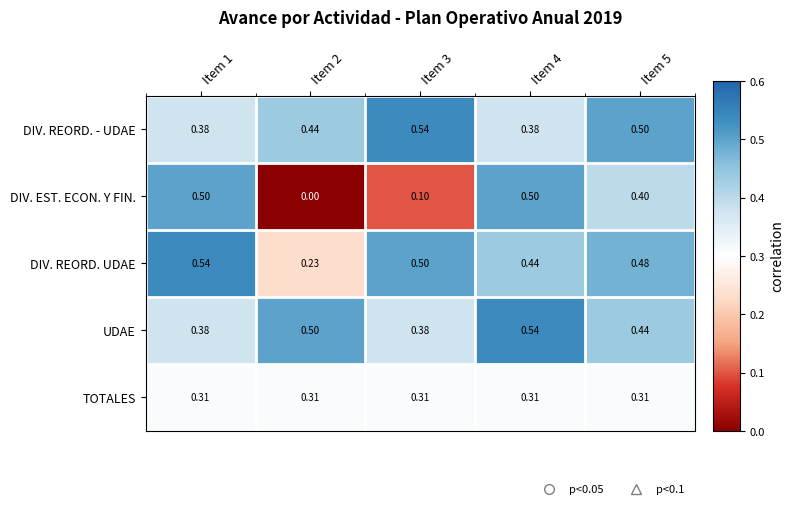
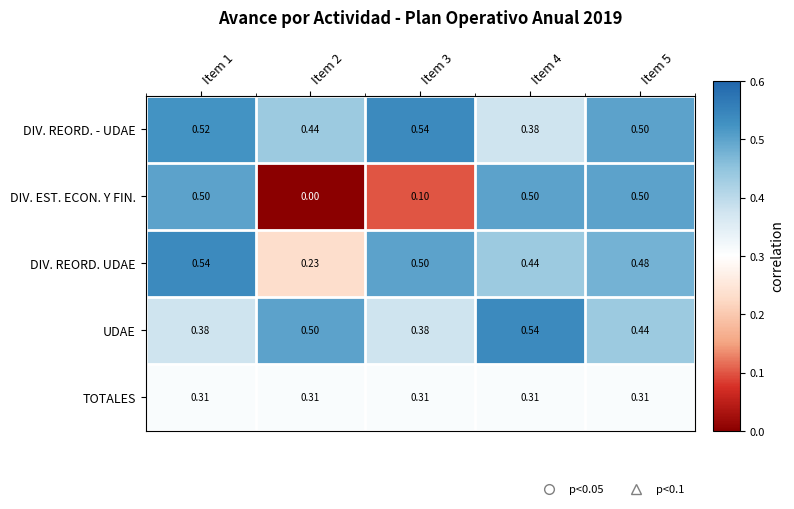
  {
    "DIV. REORD. - UDAE": {
-     "Item 1": 0.38,
+     "Item 1": 0.52,
      "Item 2": 0.44,
      "Item 3": 0.54,
      "Item 4": 0.38,
      "Item 5": 0.50
    },
    "DIV. EST. ECON. Y FIN.": {
      "Item 1": 0.50,
      "Item 2": 0.00,
      "Item 3": 0.10,
      "Item 4": 0.50,
-     "Item 5": 0.40
+     "Item 5": 0.50
    },
    "DIV. REORD. UDAE": {
      "Item 1": 0.54,
      "Item 2": 0.23,
      "Item 3": 0.50,
      "Item 4": 0.44,
      "Item 5": 0.48
    },
    "UDAE": {
      "Item 1": 0.38,
      "Item 2": 0.50,
      "Item 3": 0.38,
      "Item 4": 0.54,
      "Item 5": 0.44
    },
    "TOTALES": {
      "Item 1": 0.31,
      "Item 2": 0.31,
      "Item 3": 0.31,
      "Item 4": 0.31,
      "Item 5": 0.31
    }
  }
